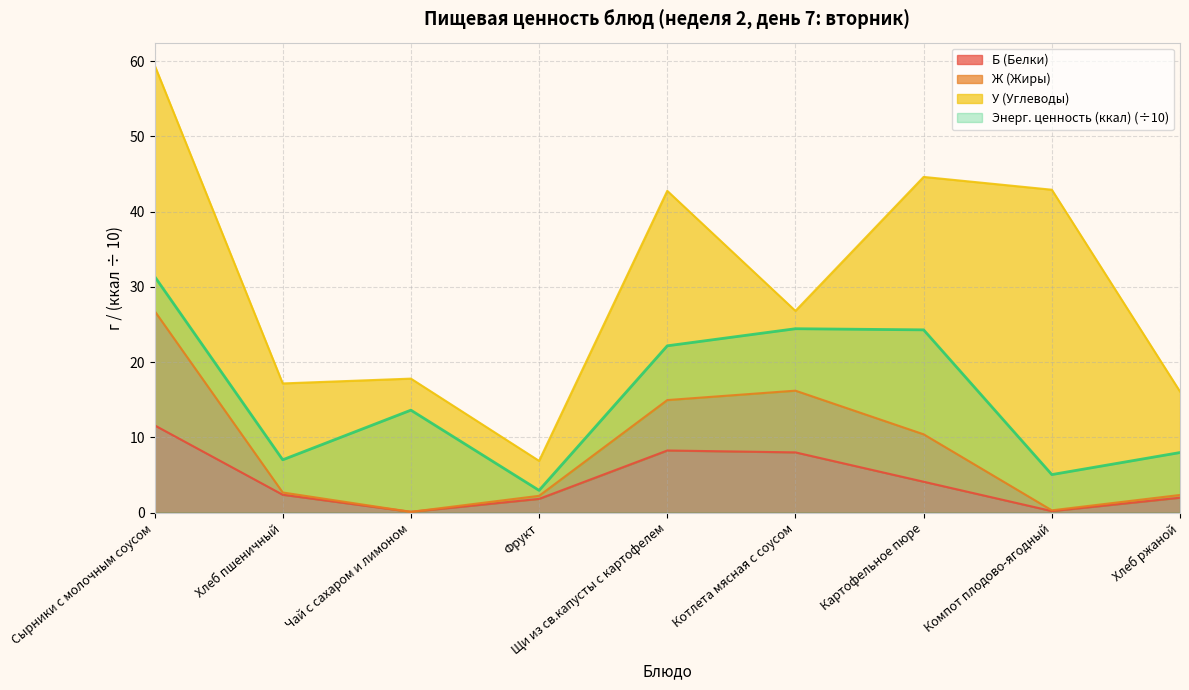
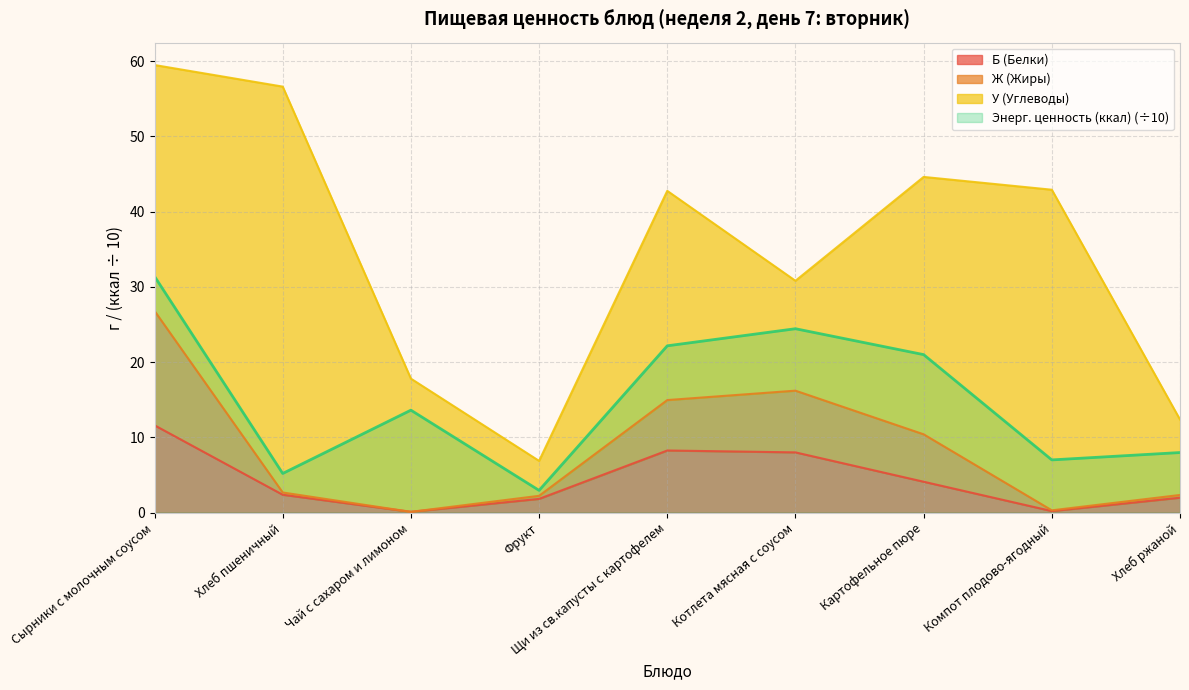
  {
    "У (Углеводы)": {
      "Сырники с молочным соусом": 33,
-     "Хлеб пшеничный": 14,
+     "Хлеб пшеничный": 54,
      "Чай с сахаром и лимоном": 18,
      "Фрукт": 5,
      "Щи из св.капусты с картофелем": 28,
-     "Котлета мясная с соусом": 11,
+     "Котлета мясная с соусом": 15,
      "Картофельное пюре": 34,
      "Компот плодово-ягодный": 43,
-     "Хлеб ржаной": 14
+     "Хлеб ржаной": 10
    },
    "Энерг. ценность (ккал) (÷10)": {
      "Сырники с молочным соусом": 31,
-     "Хлеб пшеничный": 7,
+     "Хлеб пшеничный": 5,
      "Чай с сахаром и лимоном": 14,
      "Фрукт": 3,
      "Щи из св.капусты с картофелем": 22,
      "Котлета мясная с соусом": 24,
-     "Картофельное пюре": 24,
-     "Компот плодово-ягодный": 5,
+     "Картофельное пюре": 21,
+     "Компот плодово-ягодный": 7,
      "Хлеб ржаной": 8
    }
  }
